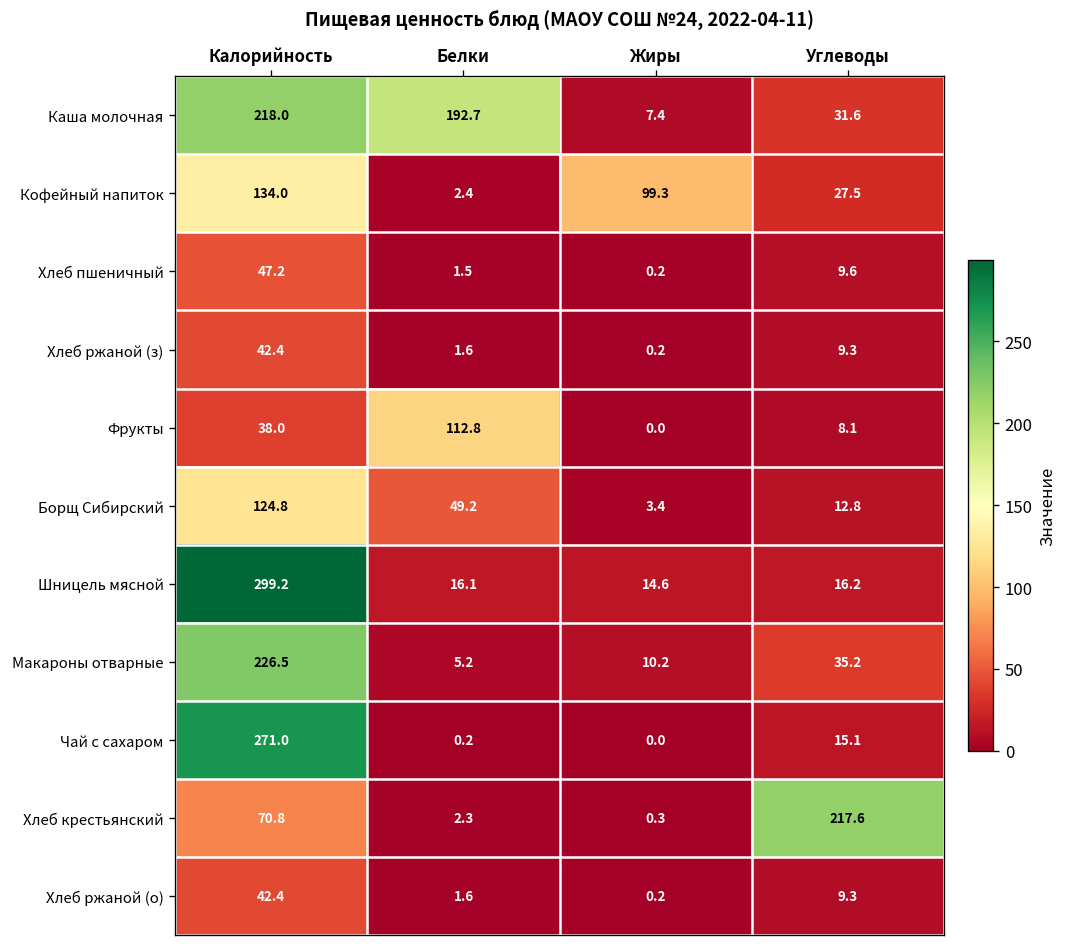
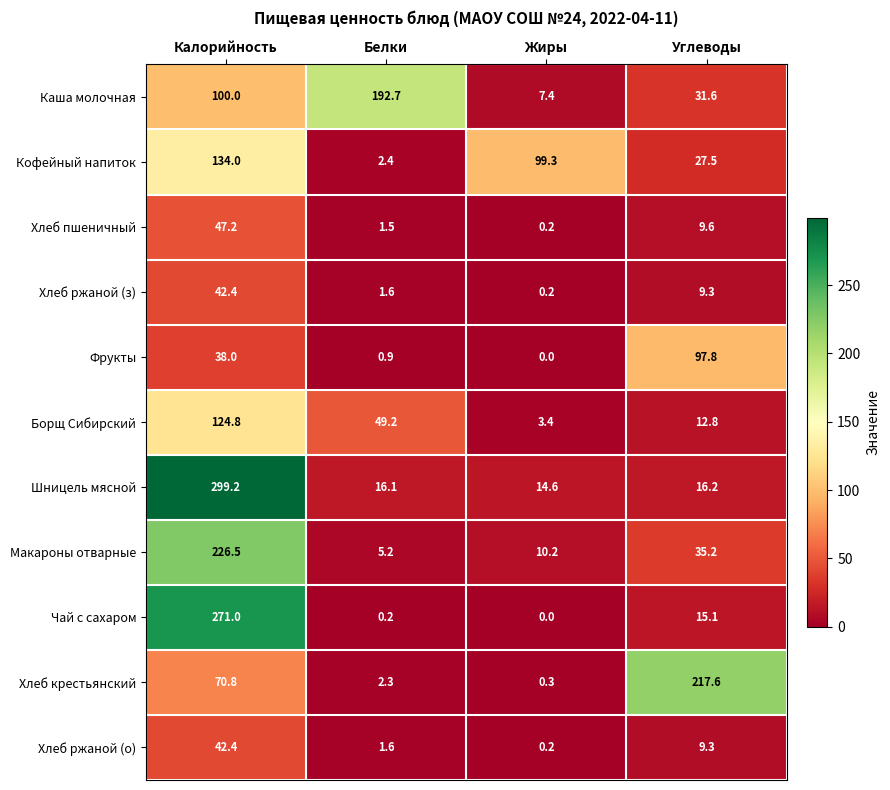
  {
    "Каша молочная": {
-     "Калорийность": 218.0,
+     "Калорийность": 100.0,
      "Белки": 192.7,
      "Жиры": 7.4,
      "Углеводы": 31.6
    },
    "Кофейный напиток": {
      "Калорийность": 134.0,
      "Белки": 2.4,
      "Жиры": 99.3,
      "Углеводы": 27.5
    },
    "Хлеб пшеничный": {
      "Калорийность": 47.2,
      "Белки": 1.5,
      "Жиры": 0.2,
      "Углеводы": 9.6
    },
    "Хлеб ржаной (з)": {
      "Калорийность": 42.4,
      "Белки": 1.6,
      "Жиры": 0.2,
      "Углеводы": 9.3
    },
    "Фрукты": {
      "Калорийность": 38.0,
-     "Белки": 112.8,
+     "Белки": 0.9,
      "Жиры": 0.0,
-     "Углеводы": 8.1
+     "Углеводы": 97.8
    },
    "Борщ Сибирский": {
      "Калорийность": 124.8,
      "Белки": 49.2,
      "Жиры": 3.4,
      "Углеводы": 12.8
    },
    "Шницель мясной": {
      "Калорийность": 299.2,
      "Белки": 16.1,
      "Жиры": 14.6,
      "Углеводы": 16.2
    },
    "Макароны отварные": {
      "Калорийность": 226.5,
      "Белки": 5.2,
      "Жиры": 10.2,
      "Углеводы": 35.2
    },
    "Чай с сахаром": {
      "Калорийность": 271.0,
      "Белки": 0.2,
      "Жиры": 0.0,
      "Углеводы": 15.1
    },
    "Хлеб крестьянский": {
      "Калорийность": 70.8,
      "Белки": 2.3,
      "Жиры": 0.3,
      "Углеводы": 217.6
    },
    "Хлеб ржаной (о)": {
      "Калорийность": 42.4,
      "Белки": 1.6,
      "Жиры": 0.2,
      "Углеводы": 9.3
    }
  }
